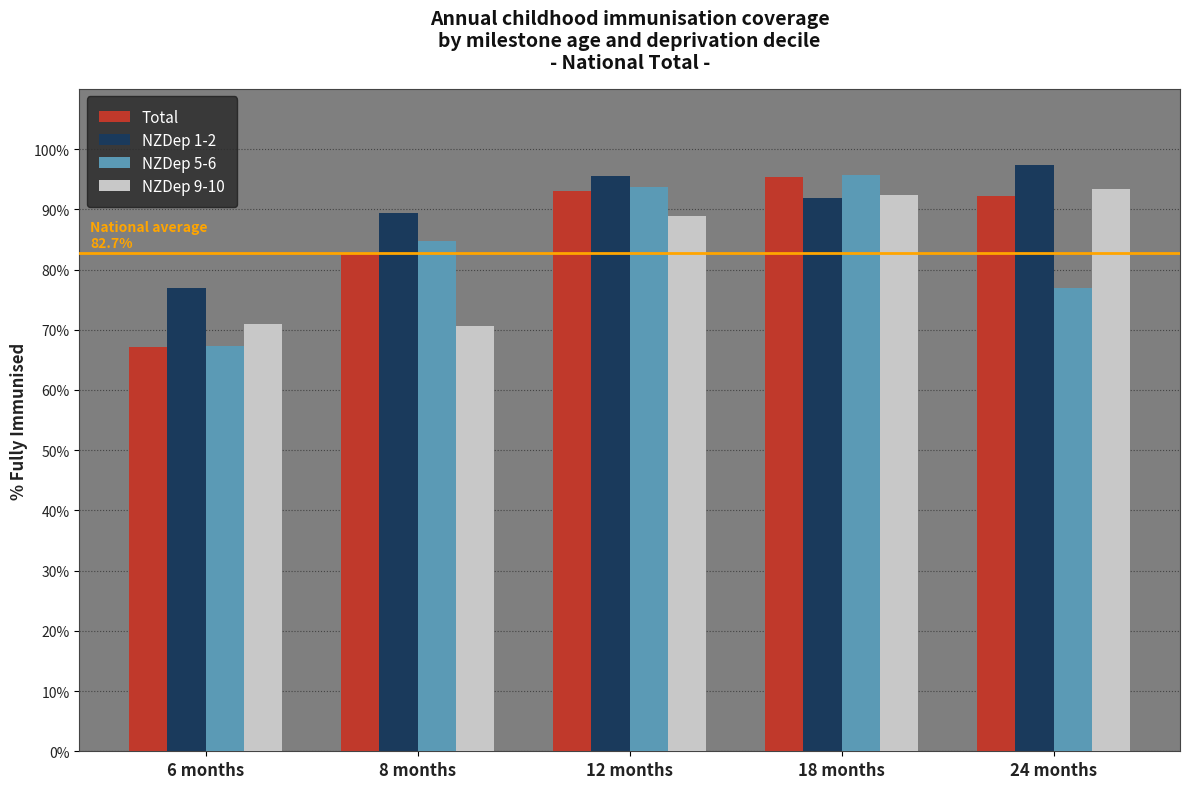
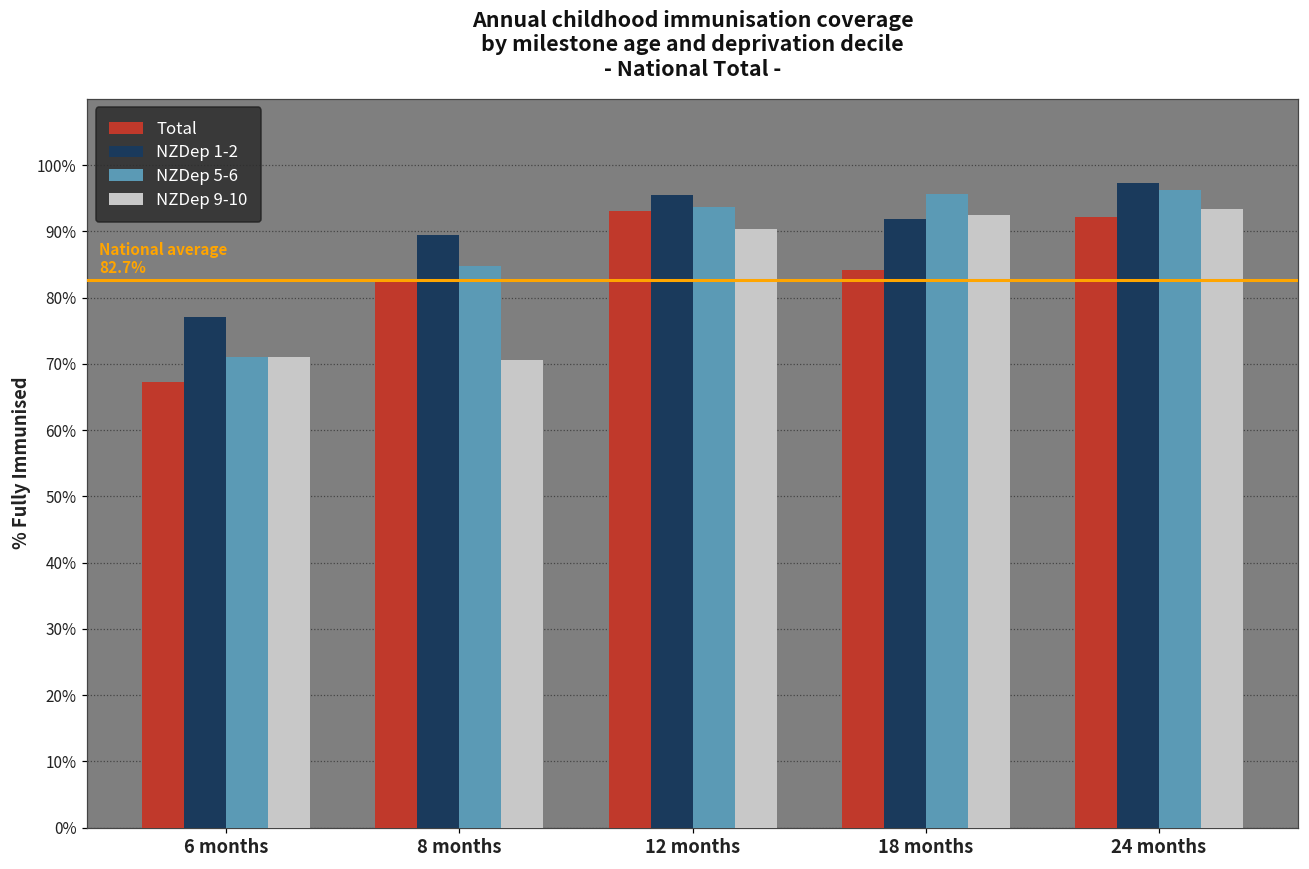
  {
    "Total": {
      "6 months": "67%",
      "8 months": "83%",
      "12 months": "93%",
-     "18 months": "95%",
+     "18 months": "84%",
      "24 months": "92%"
    },
    "NZDep 1-2": {
      "6 months": "77%",
      "8 months": "89%",
      "12 months": "96%",
      "18 months": "92%",
      "24 months": "97%"
    },
    "NZDep 5-6": {
-     "6 months": "67%",
+     "6 months": "71%",
      "8 months": "85%",
      "12 months": "94%",
      "18 months": "96%",
-     "24 months": "77%"
+     "24 months": "96%"
    },
    "NZDep 9-10": {
      "6 months": "71%",
      "8 months": "71%",
-     "12 months": "89%",
+     "12 months": "90%",
      "18 months": "92%",
      "24 months": "93%"
    }
  }
